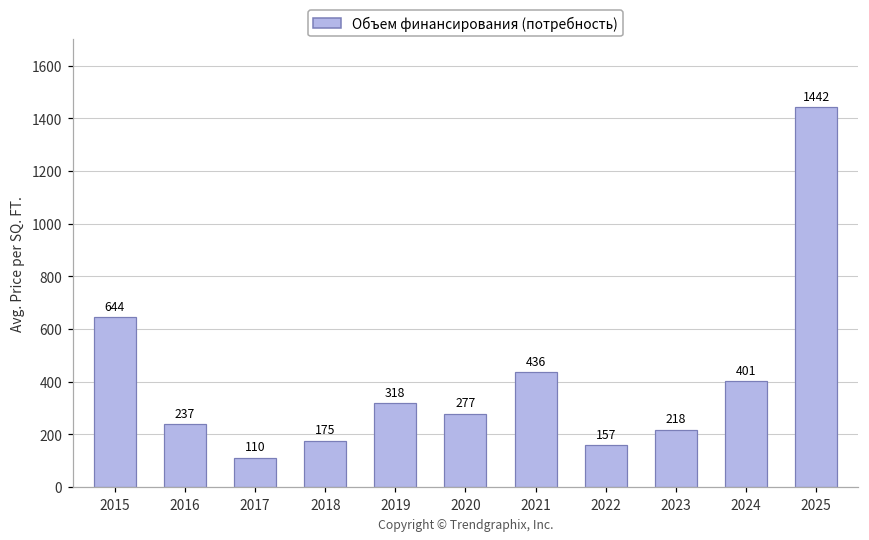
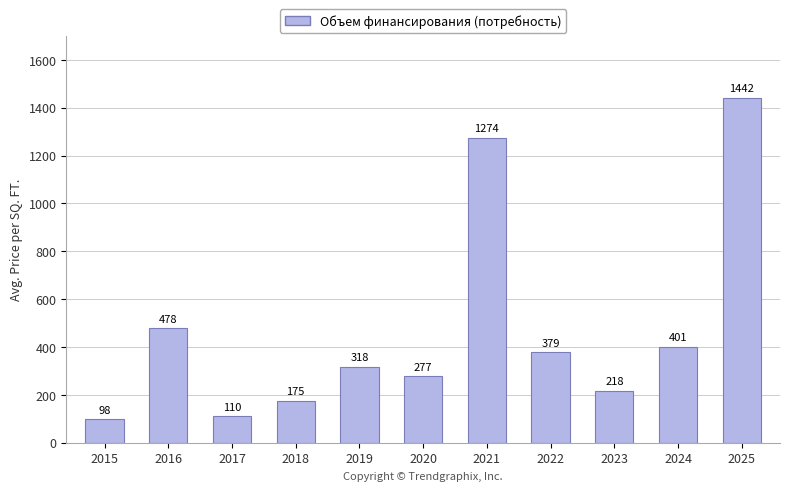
  {
-   "2015": 644,
-   "2016": 237,
-   "2021": 436,
-   "2022": 157
+   "2015": 98,
+   "2016": 478,
+   "2021": 1274,
+   "2022": 379
  }
